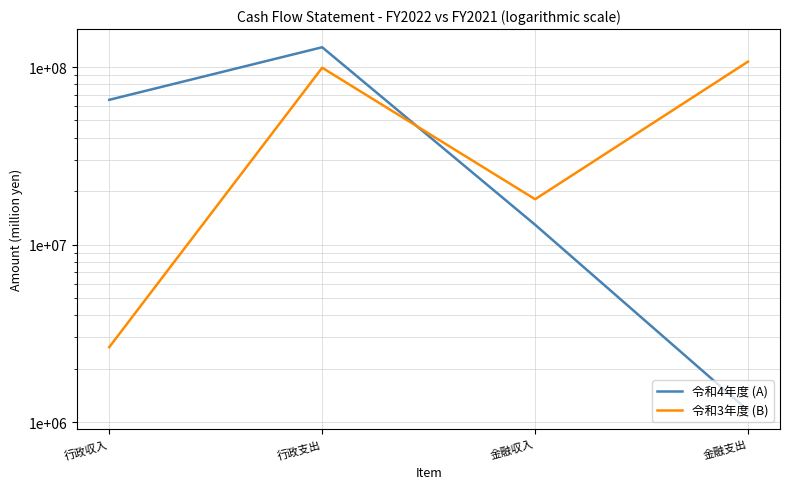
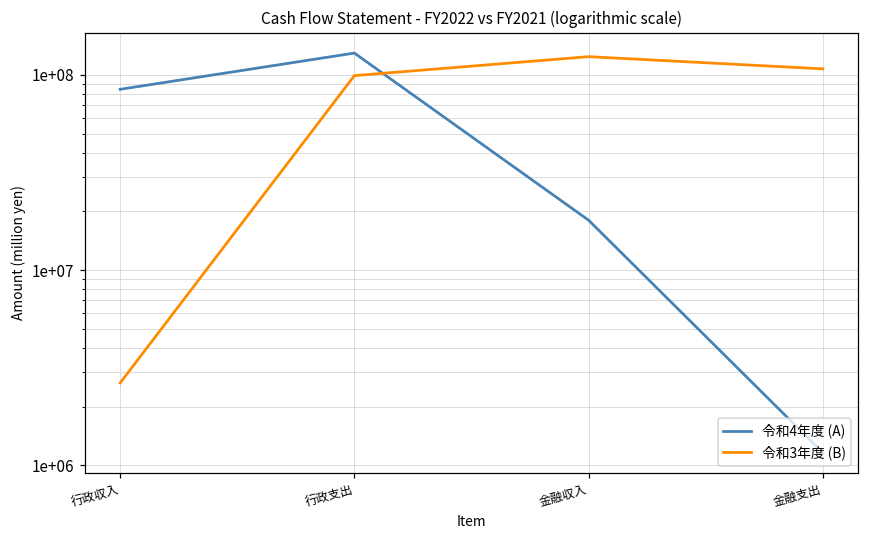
  {
    "令和4年度 (A)": {
-     "行政収入": 65000000,
+     "行政収入": 80000000,
      "行政支出": 130000000,
-     "金融収入": 13000000
+     "金融収入": 18000000
    },
    "令和3年度 (B)": {
      "行政収入": 2600000,
      "行政支出": 100000000,
-     "金融収入": 18000000,
+     "金融収入": 120000000,
      "金融支出": 110000000
    }
  }
